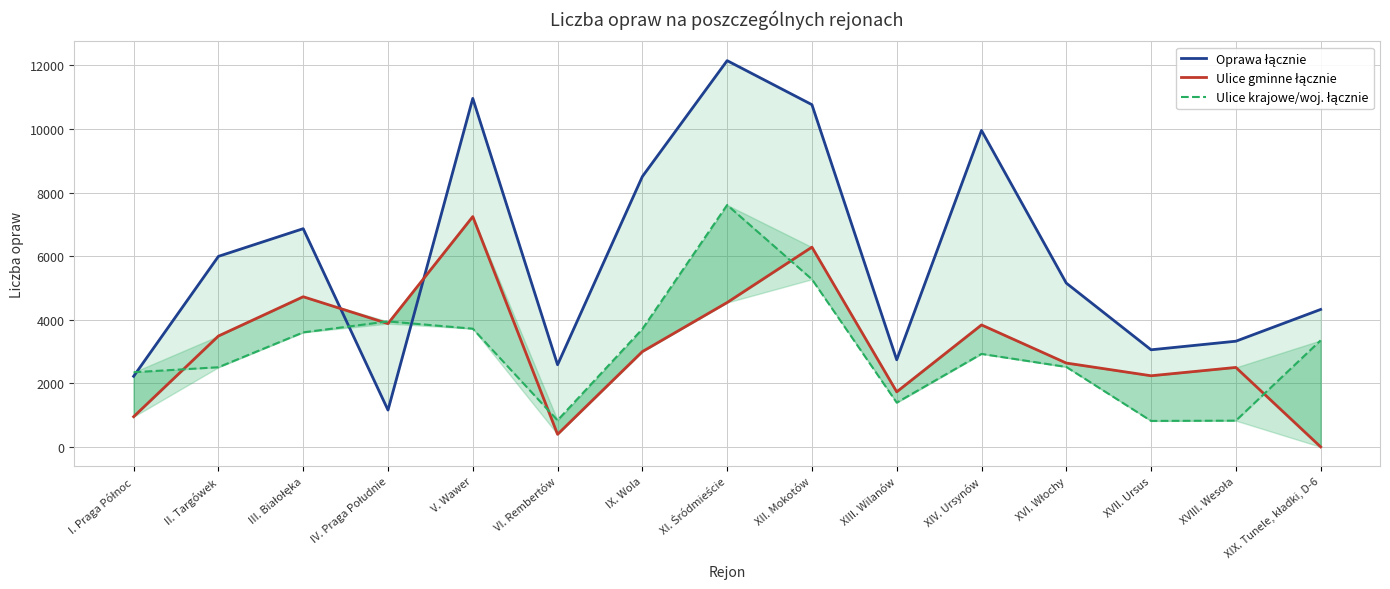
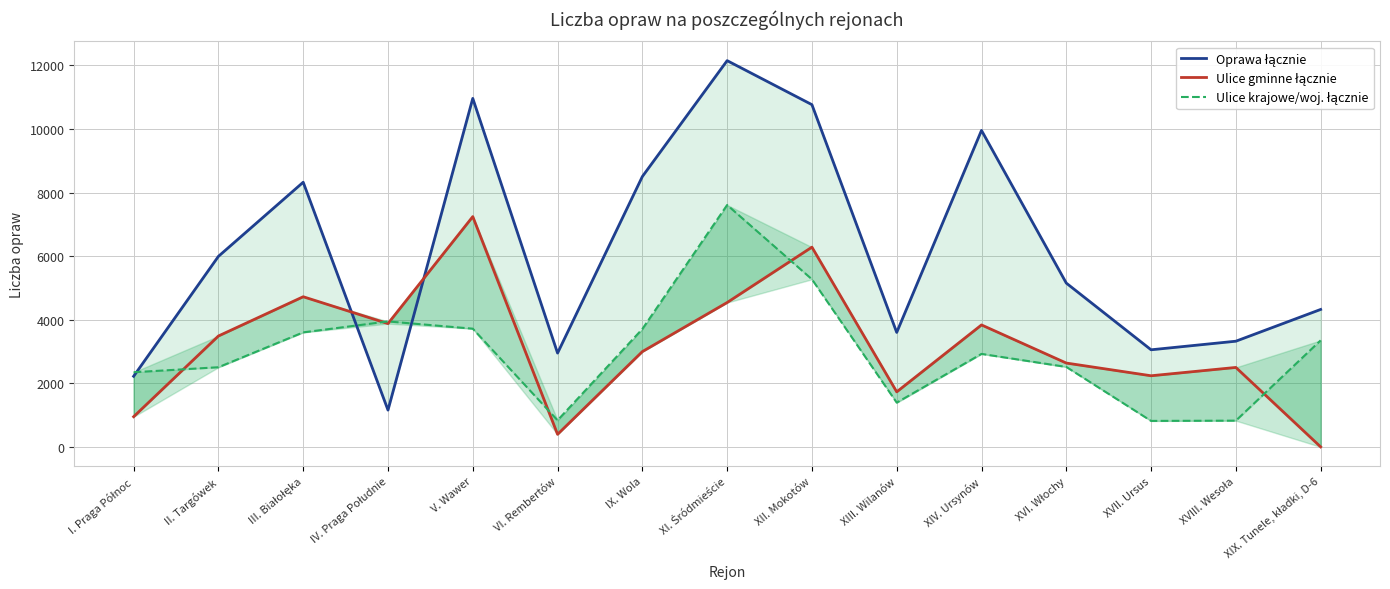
  {
    "Oprawa łącznie": {
-     "III. Białołęka": 6900,
+     "III. Białołęka": 8300,
      "IV. Praga Południe": 1200,
-     "VI. Rembertów": 2600,
-     "XIII. Wilanów": 2700
+     "VI. Rembertów": 3000,
+     "XIII. Wilanów": 3600
    },
    "Ulice gminne łącznie": {
      "I. Praga Północ": 900,
      "VI. Rembertów": 400,
      "IX. Wola": 3000,
      "XI. Śródmieście": 4500,
      "XIX. Tunele, kładki, D-6": 0
    }
  }
